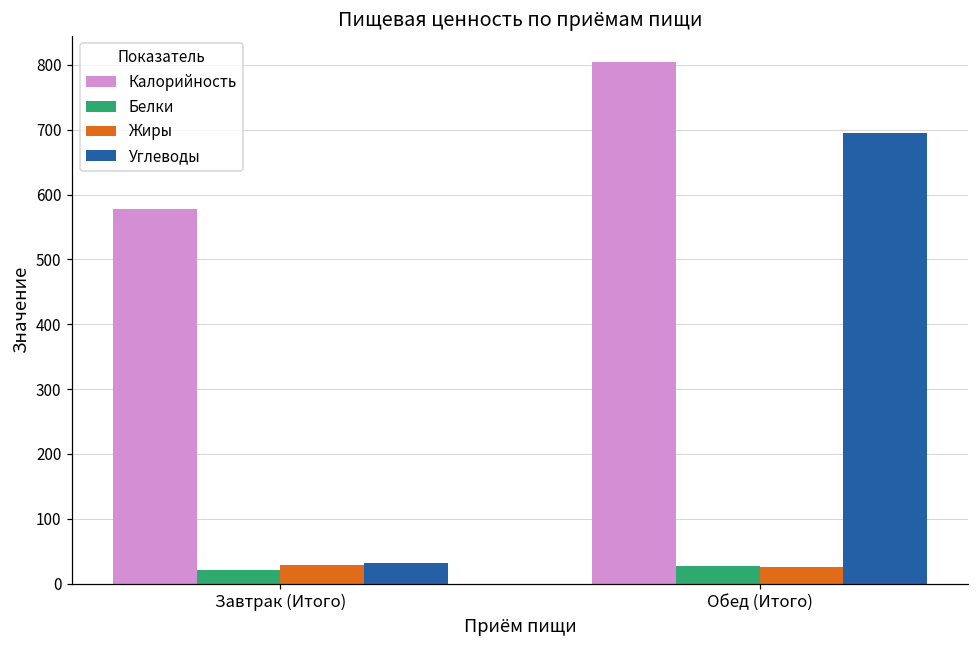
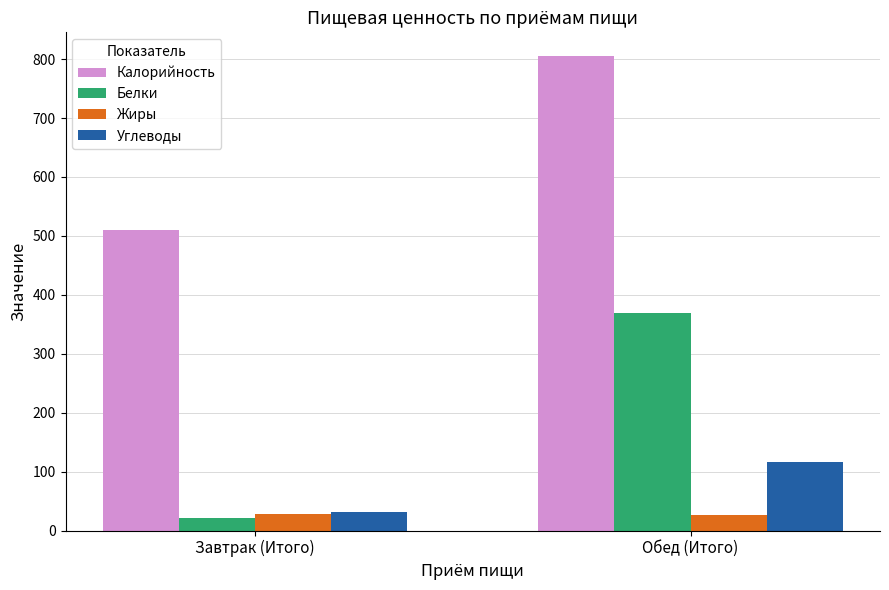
  {
    "Калорийность": {
-     "Завтрак (Итого)": 580,
+     "Завтрак (Итого)": 510,
      "Обед (Итого)": 810
    },
    "Белки": {
      "Завтрак (Итого)": 20,
-     "Обед (Итого)": 30
+     "Обед (Итого)": 370
    },
    "Жиры": {
      "Завтрак (Итого)": 30,
      "Обед (Итого)": 30
    },
    "Углеводы": {
      "Завтрак (Итого)": 30,
-     "Обед (Итого)": 700
+     "Обед (Итого)": 120
    }
  }
